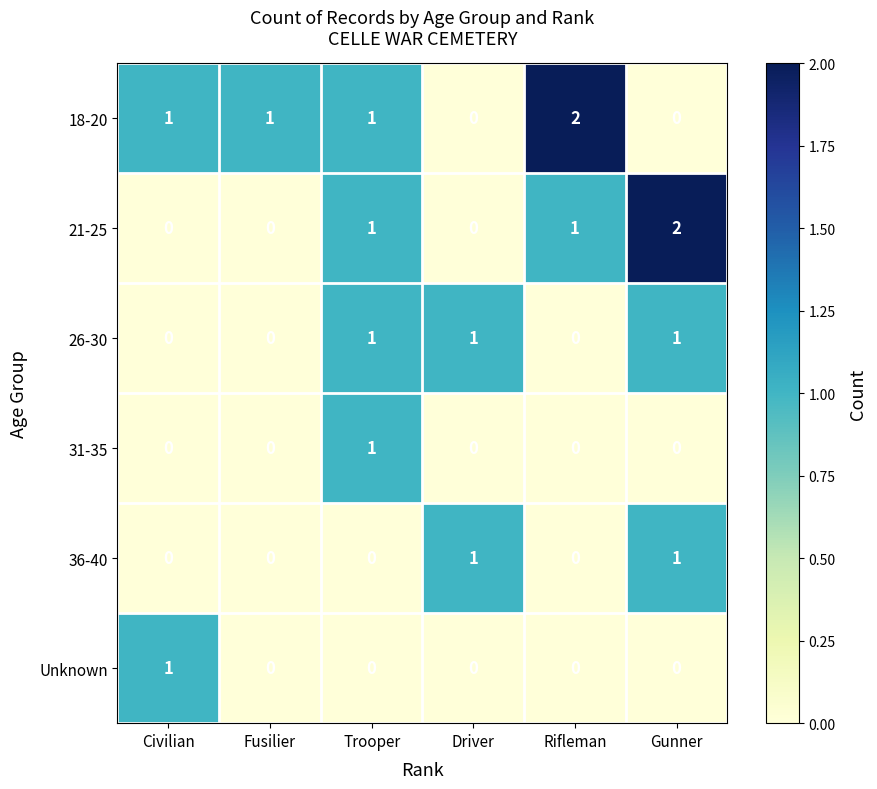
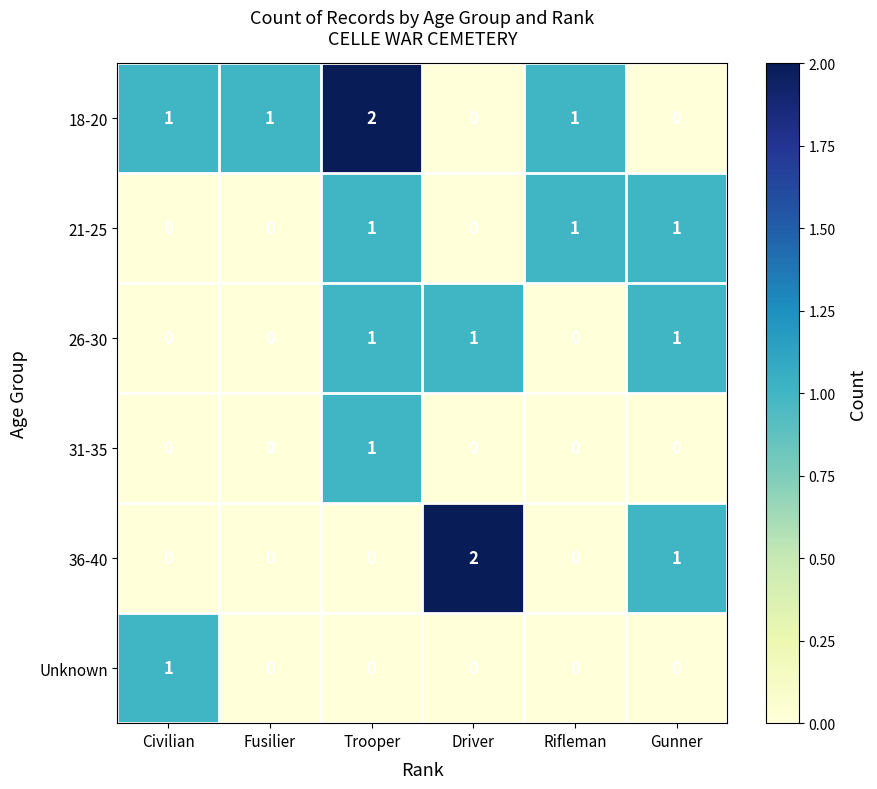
  {
    "18-20": {
      "Civilian": 1,
      "Fusilier": 1,
-     "Trooper": 1,
-     "Rifleman": 2
+     "Trooper": 2,
+     "Rifleman": 1
    },
    "21-25": {
      "Trooper": 1,
      "Rifleman": 1,
-     "Gunner": 2
+     "Gunner": 1
    },
    "26-30": {
      "Trooper": 1,
      "Driver": 1,
      "Gunner": 1
    },
    "31-35": {
      "Trooper": 1
    },
    "36-40": {
-     "Driver": 1,
+     "Driver": 2,
      "Gunner": 1
    },
    "Unknown": {
      "Civilian": 1
    }
  }
